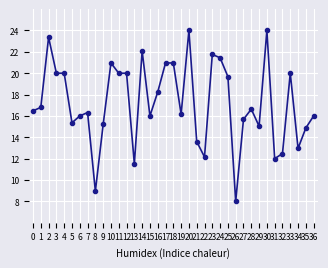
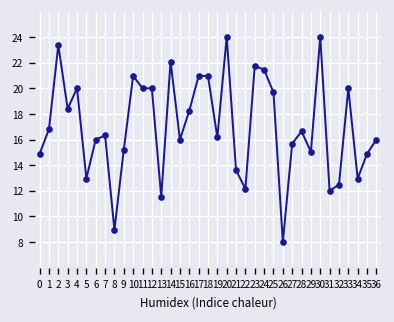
  {
-   "0": 16.5,
+   "0": 14.9,
    "1": 16.8,
    "2": 23.4,
-   "3": 20.0,
+   "3": 18.4,
    "4": 20.0,
-   "5": 15.4,
+   "5": 13.0,
    "6": 16.0,
    "7": 16.3,
    "8": 9.0,
    "9": 15.2
  }
